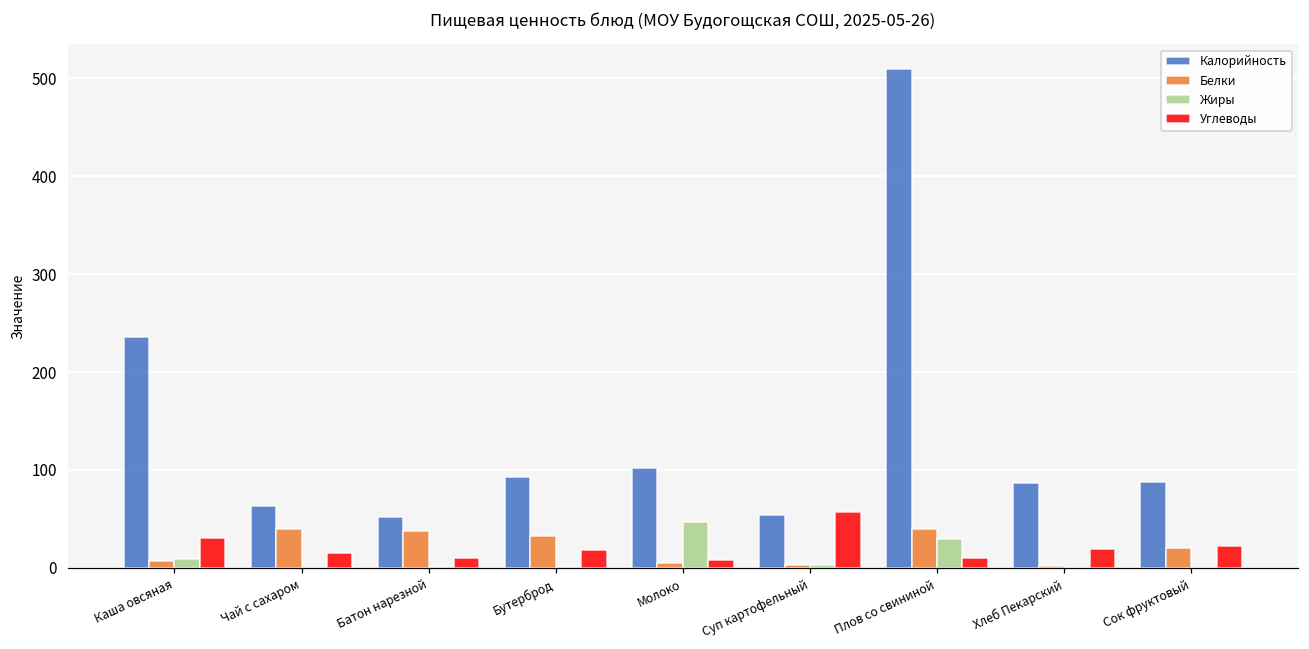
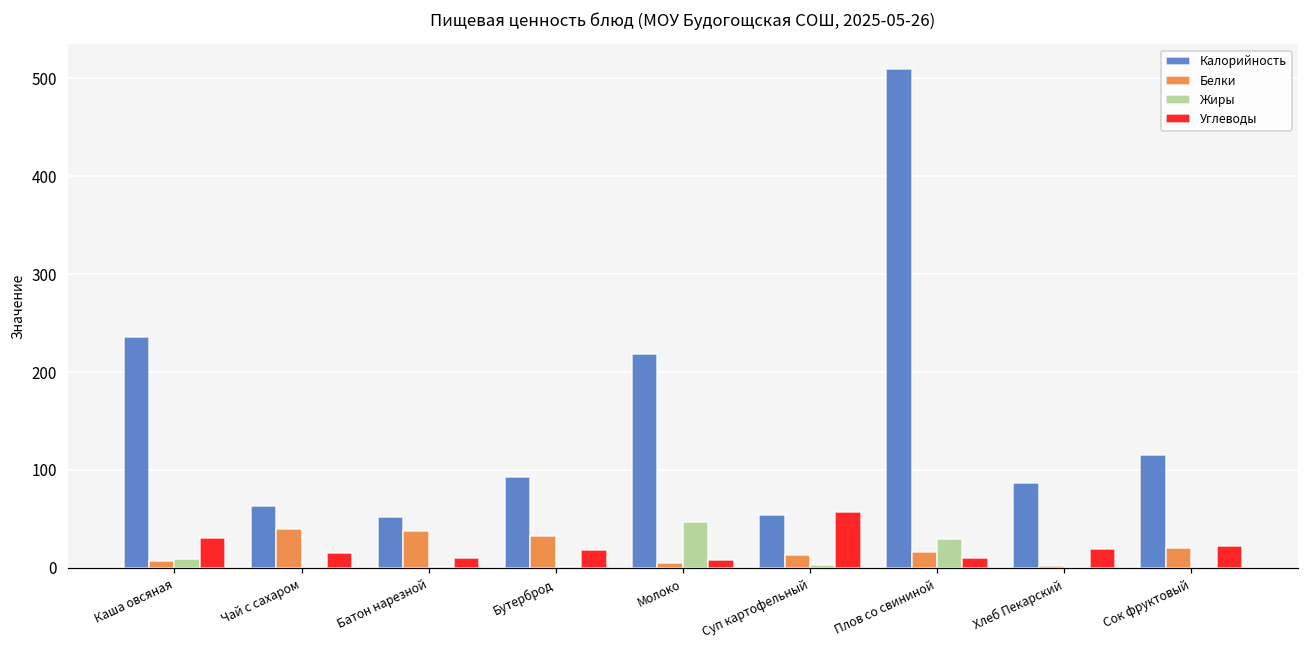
  {
    "Калорийность": {
      "Каша овсяная": 240,
      "Чай с сахаром": 60,
      "Батон нарезной": 50,
      "Бутерброд": 90,
-     "Молоко": 100,
+     "Молоко": 220,
      "Суп картофельный": 50,
      "Плов со свининой": 510,
      "Хлеб Пекарский": 90,
-     "Сок фруктовый": 90
+     "Сок фруктовый": 120
    },
    "Белки": {
      "Каша овсяная": 10,
      "Чай с сахаром": 40,
      "Батон нарезной": 40,
      "Бутерброд": 30,
      "Молоко": 10,
-     "Суп картофельный": 0,
-     "Плов со свининой": 40,
+     "Суп картофельный": 10,
+     "Плов со свининой": 20,
      "Сок фруктовый": 20
    },
    "Жиры": {
      "Каша овсяная": 10,
      "Чай с сахаром": 0,
      "Молоко": 50,
      "Суп картофельный": 0,
      "Плов со свининой": 30,
      "Хлеб Пекарский": 0,
      "Сок фруктовый": 0
    },
    "Углеводы": {
      "Каша овсяная": 30,
      "Чай с сахаром": 20,
      "Батон нарезной": 10,
      "Бутерброд": 20,
      "Молоко": 10,
      "Суп картофельный": 60,
      "Плов со свининой": 10,
      "Хлеб Пекарский": 20,
      "Сок фруктовый": 20
    }
  }
